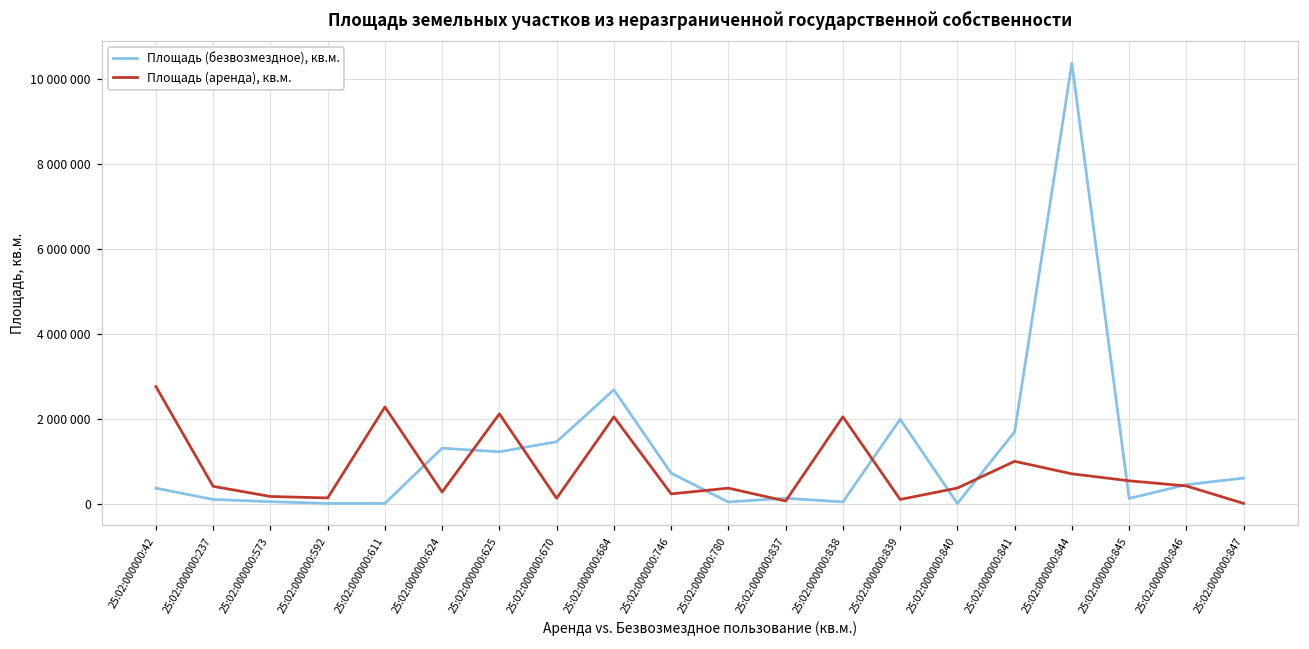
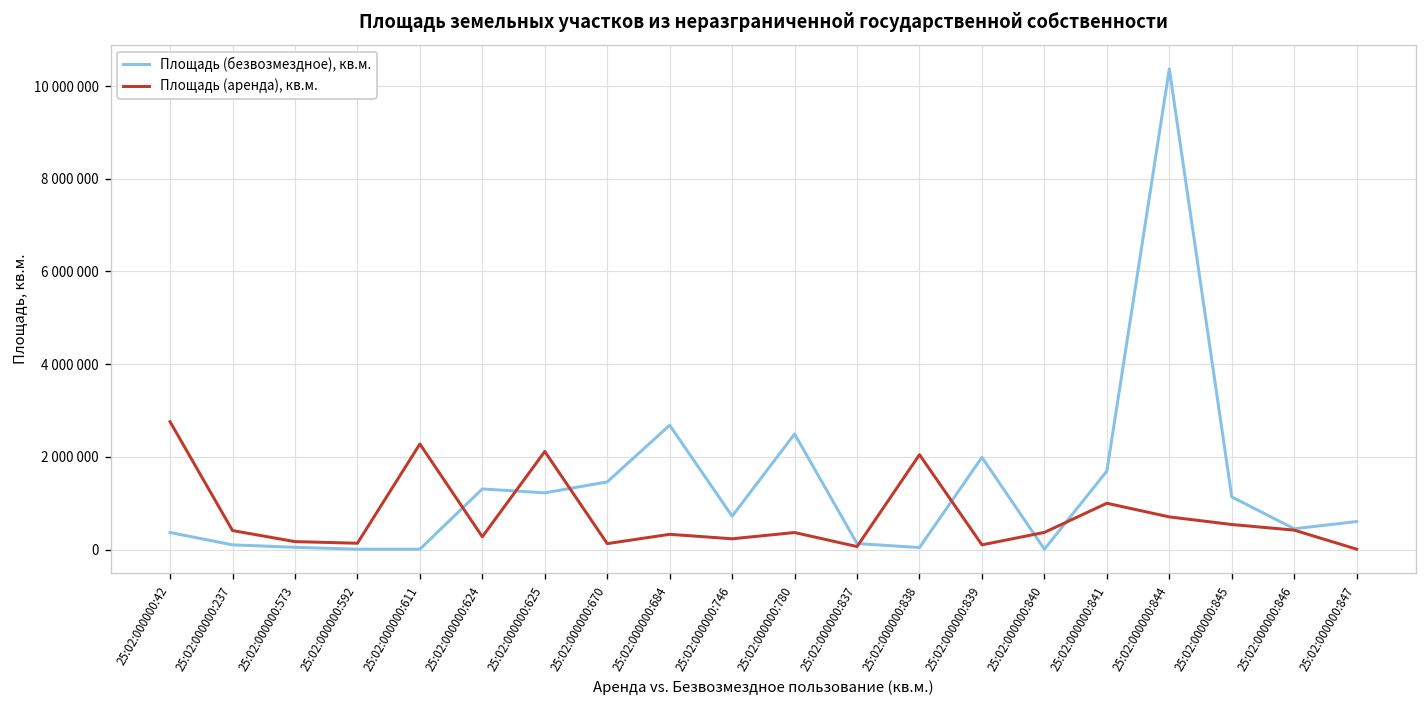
  {
    "Площадь (безвозмездное), кв.м.": {
      "25:02:000000:42": 400000,
      "25:02:000000:237": 100000,
      "25:02:000000:573": 100000,
      "25:02:000000:592": 0,
      "25:02:000000:611": 0,
      "25:02:000000:624": 1300000,
      "25:02:000000:625": 1200000,
      "25:02:000000:670": 1500000,
      "25:02:000000:684": 2700000,
      "25:02:000000:746": 700000,
-     "25:02:000000:780": 0,
+     "25:02:000000:780": 2500000,
      "25:02:000000:837": 100000,
      "25:02:000000:838": 0,
      "25:02:000000:839": 2000000,
      "25:02:000000:840": 0,
      "25:02:000000:841": 1700000,
      "25:02:000000:844": 10400000,
-     "25:02:000000:845": 100000,
+     "25:02:000000:845": 1100000,
      "25:02:000000:847": 600000
    },
    "Площадь (аренда), кв.м.": {
      "25:02:000000:42": 2800000,
      "25:02:000000:237": 400000,
      "25:02:000000:573": 200000,
      "25:02:000000:592": 100000,
      "25:02:000000:611": 2300000,
      "25:02:000000:624": 300000,
      "25:02:000000:625": 2100000,
      "25:02:000000:670": 100000,
-     "25:02:000000:684": 2000000,
+     "25:02:000000:684": 300000,
      "25:02:000000:746": 200000,
      "25:02:000000:780": 400000,
      "25:02:000000:837": 100000,
      "25:02:000000:838": 2000000,
      "25:02:000000:839": 100000,
      "25:02:000000:840": 400000,
      "25:02:000000:841": 1000000,
      "25:02:000000:844": 700000,
      "25:02:000000:845": 500000,
      "25:02:000000:847": 0
    }
  }
